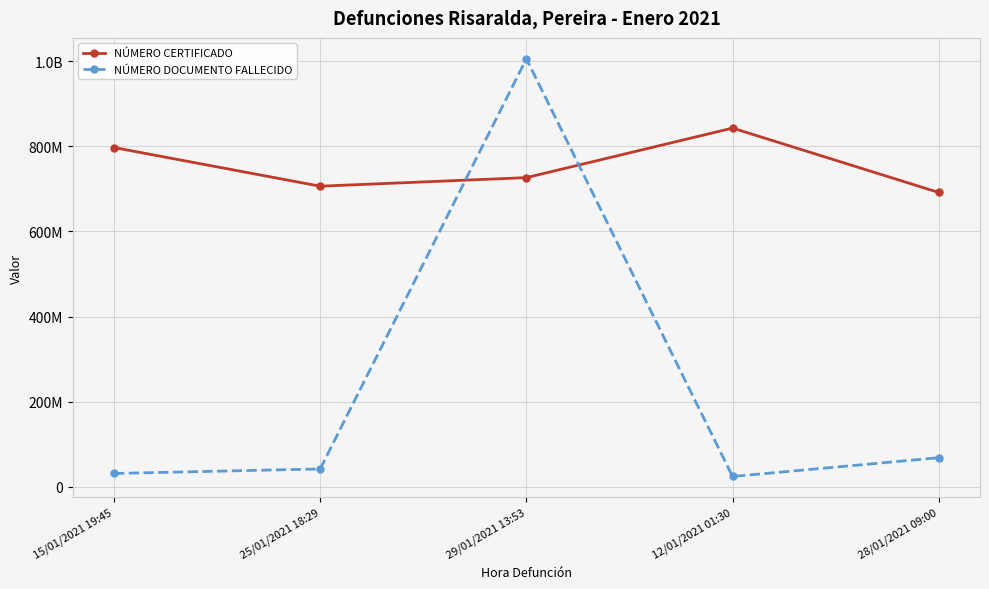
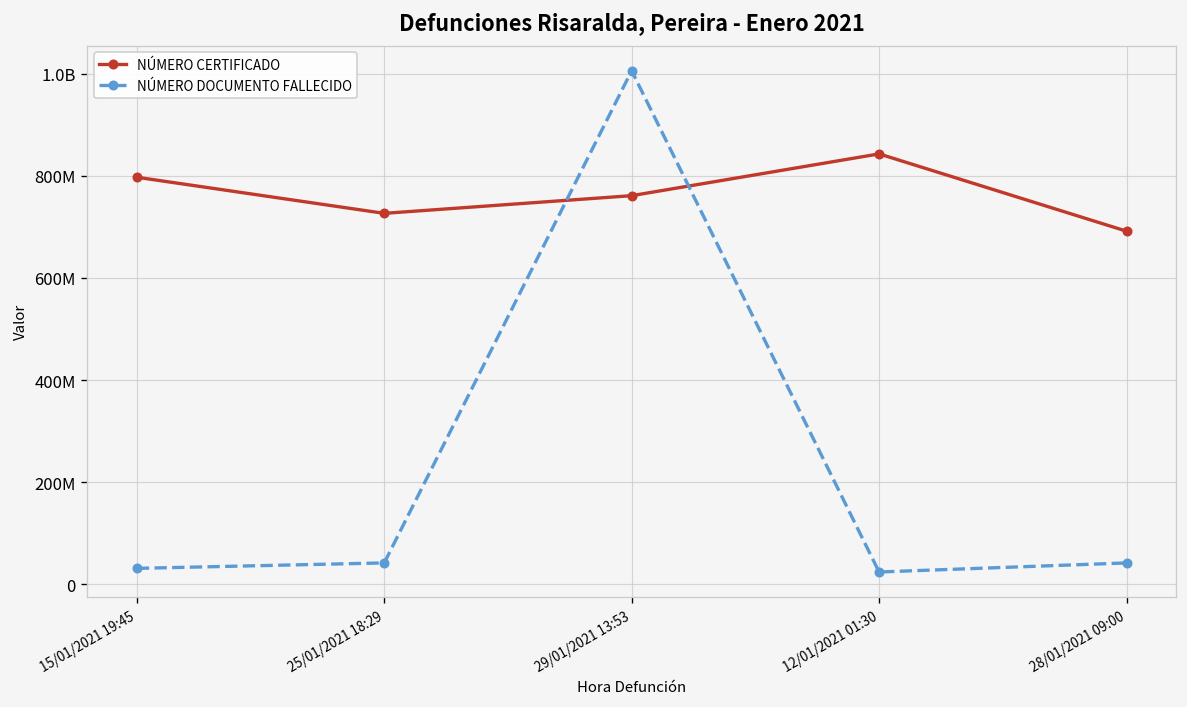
  {
    "NÚMERO CERTIFICADO": {
      "15/01/2021 19:45": 800000000,
-     "25/01/2021 18:29": 710000000,
-     "29/01/2021 13:53": 730000000,
+     "25/01/2021 18:29": 730000000,
+     "29/01/2021 13:53": 760000000,
      "12/01/2021 01:30": 840000000,
      "28/01/2021 09:00": 690000000
    },
    "NÚMERO DOCUMENTO FALLECIDO": {
      "15/01/2021 19:45": 30000000,
      "25/01/2021 18:29": 40000000,
      "29/01/2021 13:53": 1010000000,
      "12/01/2021 01:30": 20000000,
-     "28/01/2021 09:00": 70000000
+     "28/01/2021 09:00": 40000000
    }
  }
